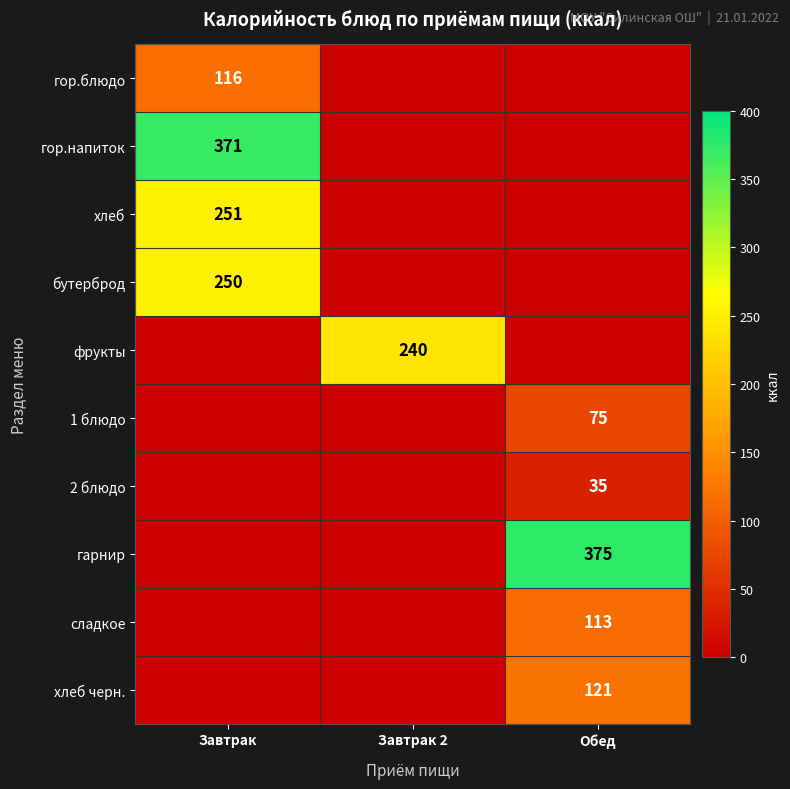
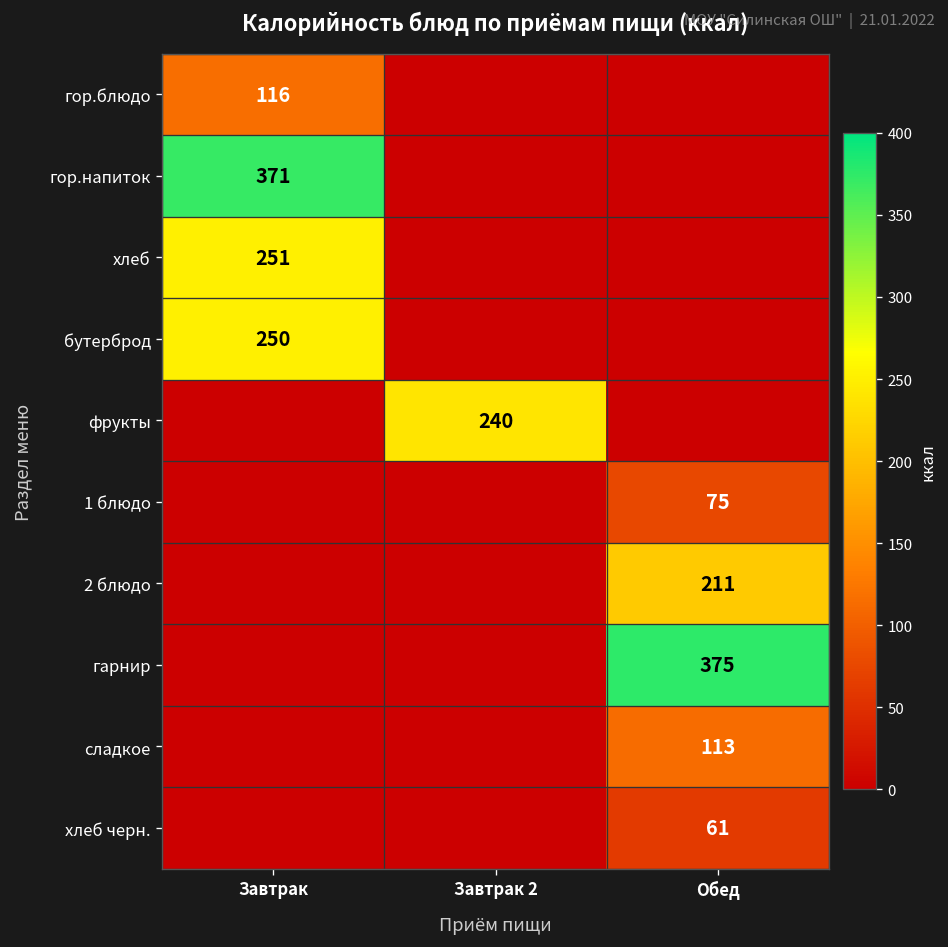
  {
    "гор.блюдо": {
      "Завтрак": 116
    },
    "гор.напиток": {
      "Завтрак": 371
    },
    "хлеб": {
      "Завтрак": 251
    },
    "бутерброд": {
      "Завтрак": 250
    },
    "фрукты": {
      "Завтрак 2": 240
    },
    "1 блюдо": {
      "Обед": 75
    },
    "2 блюдо": {
-     "Обед": 35
+     "Обед": 211
    },
    "гарнир": {
      "Обед": 375
    },
    "сладкое": {
      "Обед": 113
    },
    "хлеб черн.": {
-     "Обед": 121
+     "Обед": 61
    }
  }
